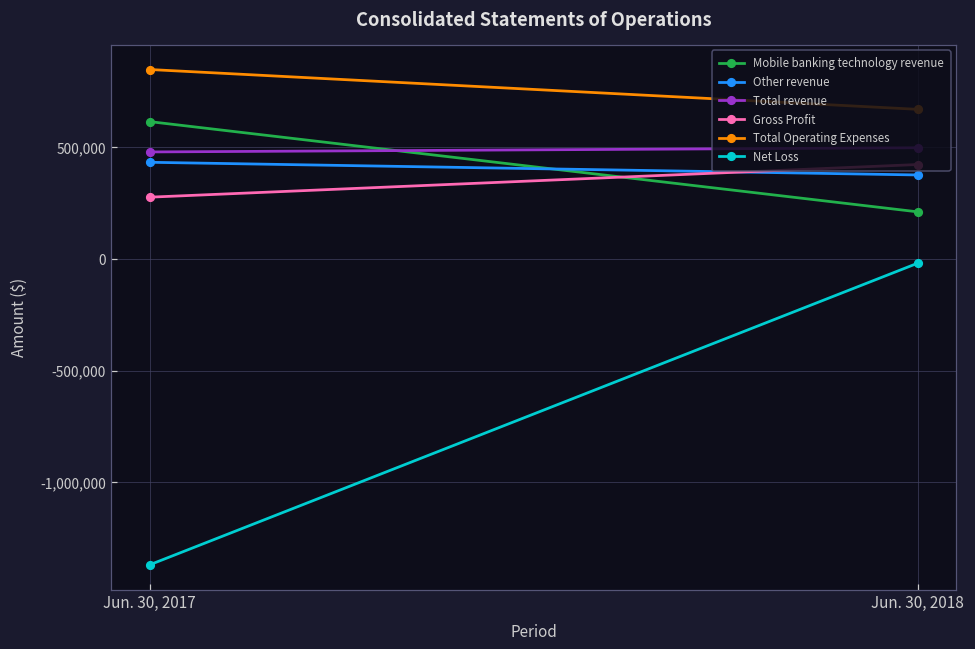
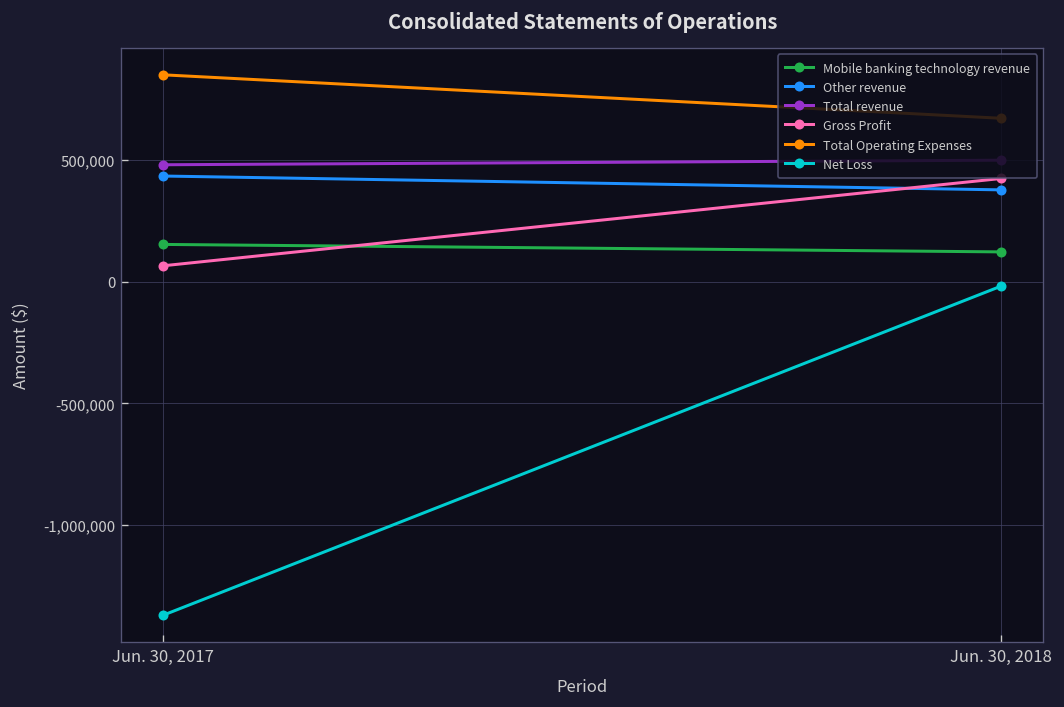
  {
    "Mobile banking technology revenue": {
-     "Jun. 30, 2017": "620,000",
-     "Jun. 30, 2018": "210,000"
+     "Jun. 30, 2017": "150,000",
+     "Jun. 30, 2018": "120,000"
    },
    "Other revenue": {
      "Jun. 30, 2017": "430,000",
      "Jun. 30, 2018": "380,000"
    },
    "Total revenue": {
      "Jun. 30, 2017": "480,000"
    },
    "Gross Profit": {
-     "Jun. 30, 2017": "280,000",
+     "Jun. 30, 2017": "60,000",
      "Jun. 30, 2018": "420,000"
    },
    "Total Operating Expenses": {
      "Jun. 30, 2017": "850,000"
    },
    "Net Loss": {
      "Jun. 30, 2017": "-1,370,000",
      "Jun. 30, 2018": "-20,000"
    }
  }
